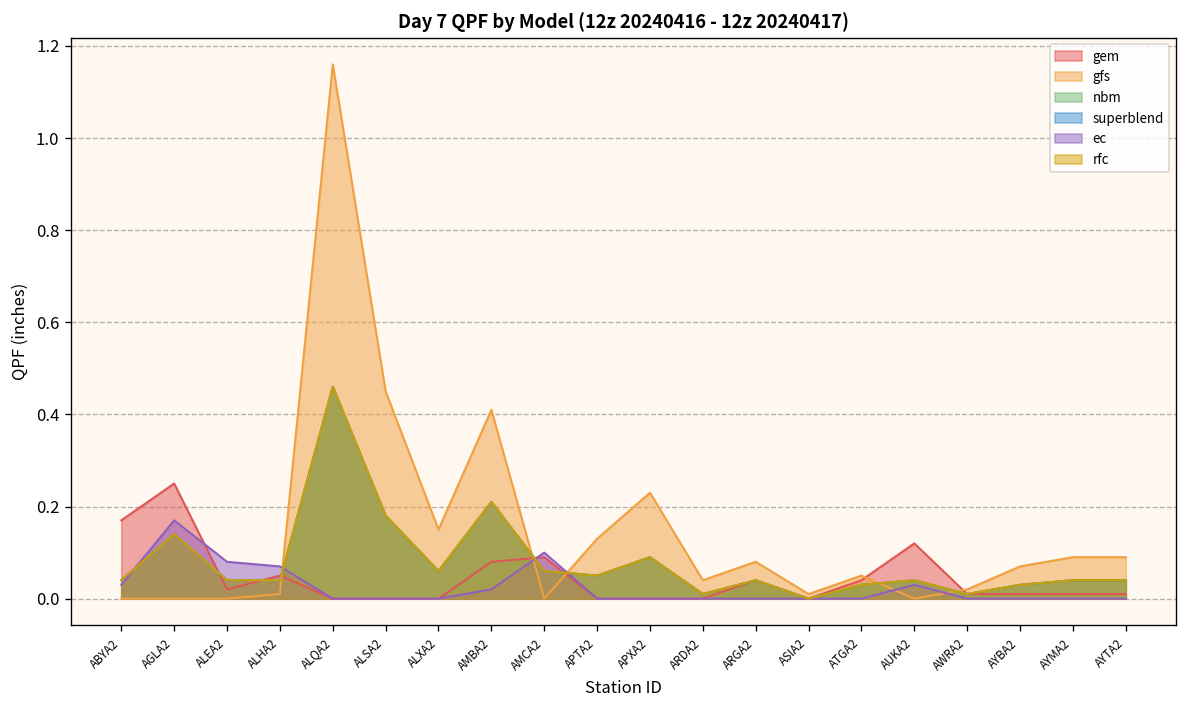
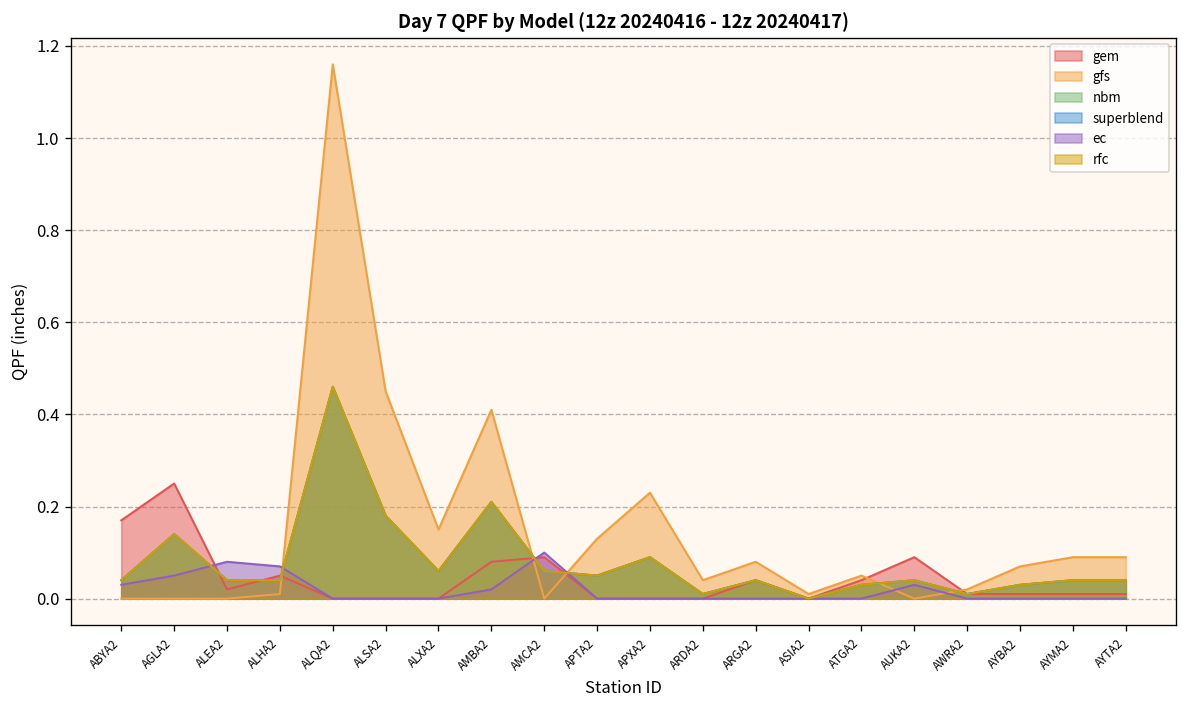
  {
    "gem": {
      "ABYA2": 0.17,
      "AGLA2": 0.25,
      "ALEA2": 0.02,
      "ALHA2": 0.05,
      "AMBA2": 0.08,
      "AMCA2": 0.09,
      "ATGA2": 0.04,
-     "AUKA2": 0.12,
+     "AUKA2": 0.09,
      "AYBA2": 0.01,
      "AYMA2": 0.01,
      "AYTA2": 0.01
    },
    "ec": {
      "ABYA2": 0.03,
-     "AGLA2": 0.17,
+     "AGLA2": 0.05,
      "ALEA2": 0.08,
      "ALHA2": 0.07,
      "AMBA2": 0.02,
      "AMCA2": 0.10,
      "ARGA2": 0.00,
      "ATGA2": 0.00,
      "AUKA2": 0.03,
      "AWRA2": 0.00,
      "AYBA2": 0.00,
      "AYMA2": 0.00,
      "AYTA2": 0.00
    }
  }
